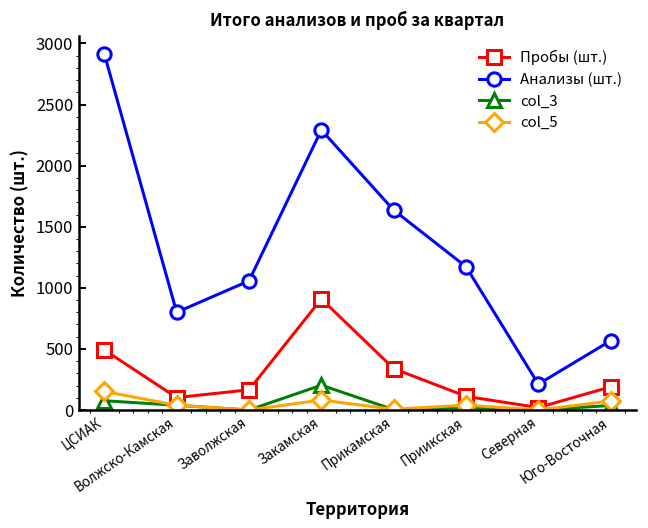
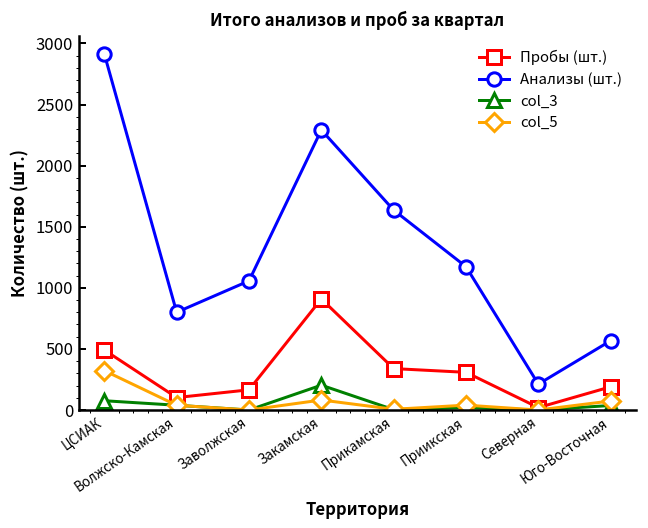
  {
    "Пробы (шт.)": {
      "ЦСИАК": 490,
      "Волжско-Камская": 100,
      "Заволжская": 170,
      "Закамская": 910,
      "Прикамская": 340,
-     "Приикская": 110,
+     "Приикская": 310,
      "Юго-Восточная": 190
    },
    "Анализы (шт.)": {
      "ЦСИАК": 2910,
      "Волжско-Камская": 800,
      "Заволжская": 1060,
      "Закамская": 2290,
      "Прикамская": 1640,
      "Приикская": 1170,
      "Северная": 210,
      "Юго-Восточная": 570
    },
    "col_3": {
      "ЦСИАК": 80,
      "Закамская": 200,
      "Юго-Восточная": 40
    },
    "col_5": {
-     "ЦСИАК": 150,
+     "ЦСИАК": 320,
      "Закамская": 80,
      "Юго-Восточная": 70
    }
  }
